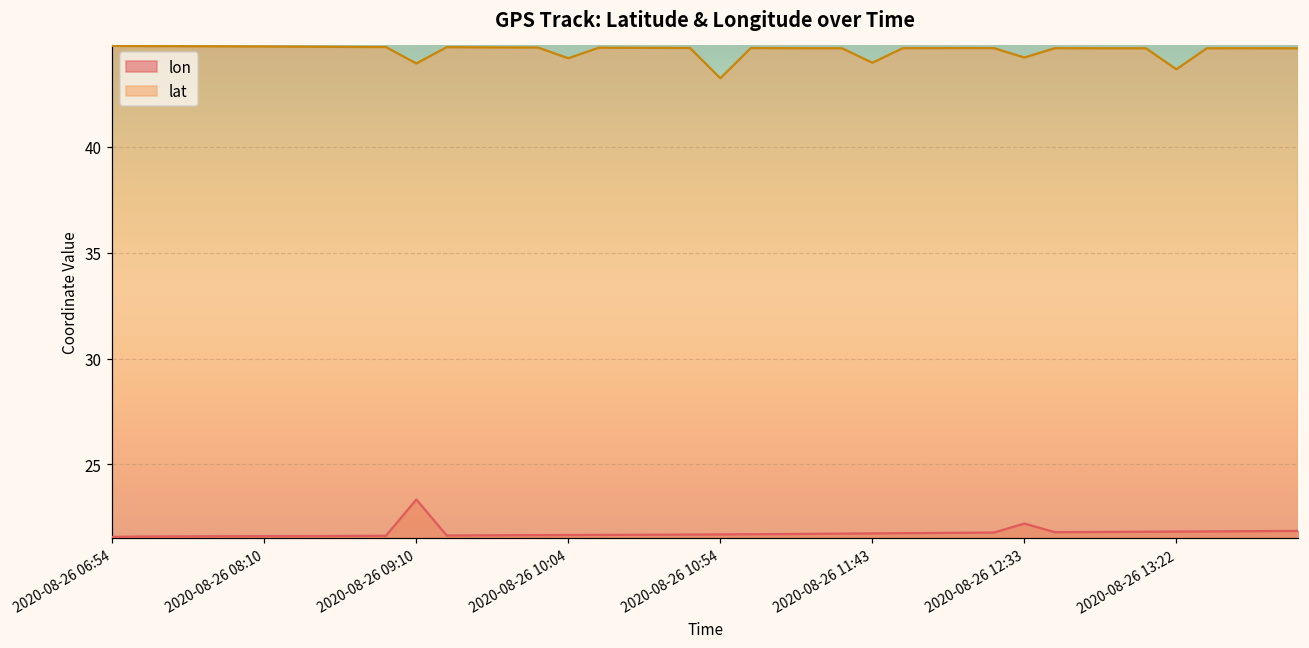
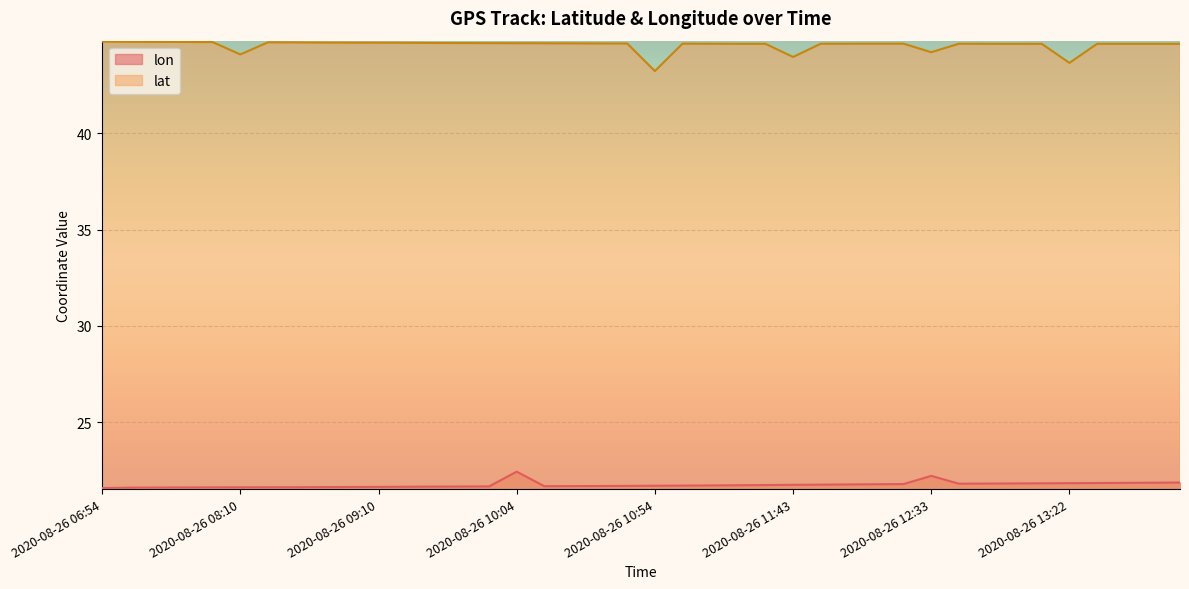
  {
    "lon": {
      "2020-08-26 06:54": 21.6,
      "2020-08-26 08:10": 21.6,
-     "2020-08-26 09:10": 23.3,
-     "2020-08-26 10:04": 21.7,
+     "2020-08-26 09:10": 21.6,
+     "2020-08-26 10:04": 22.4,
      "2020-08-26 10:54": 21.7,
      "2020-08-26 11:43": 21.7,
      "2020-08-26 12:33": 22.2,
      "2020-08-26 13:22": 21.8
    },
    "lat": {
      "2020-08-26 06:54": 44.8,
-     "2020-08-26 08:10": 44.7,
-     "2020-08-26 09:10": 43.9,
-     "2020-08-26 10:04": 44.2,
+     "2020-08-26 08:10": 44.1,
+     "2020-08-26 09:10": 44.7,
+     "2020-08-26 10:04": 44.7,
      "2020-08-26 10:54": 43.2,
      "2020-08-26 11:43": 44.0,
      "2020-08-26 12:33": 44.2,
      "2020-08-26 13:22": 43.7
    }
  }
